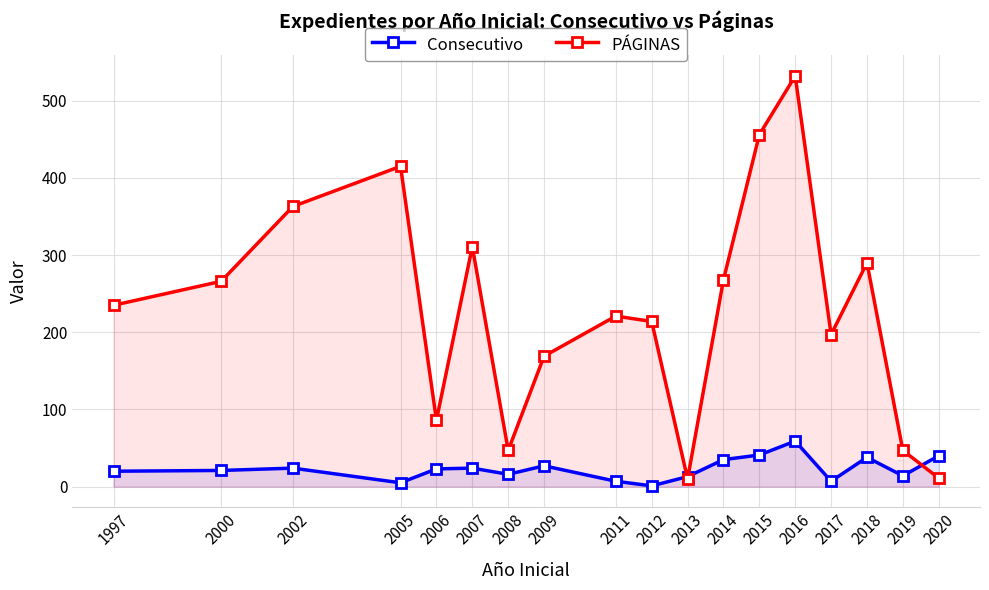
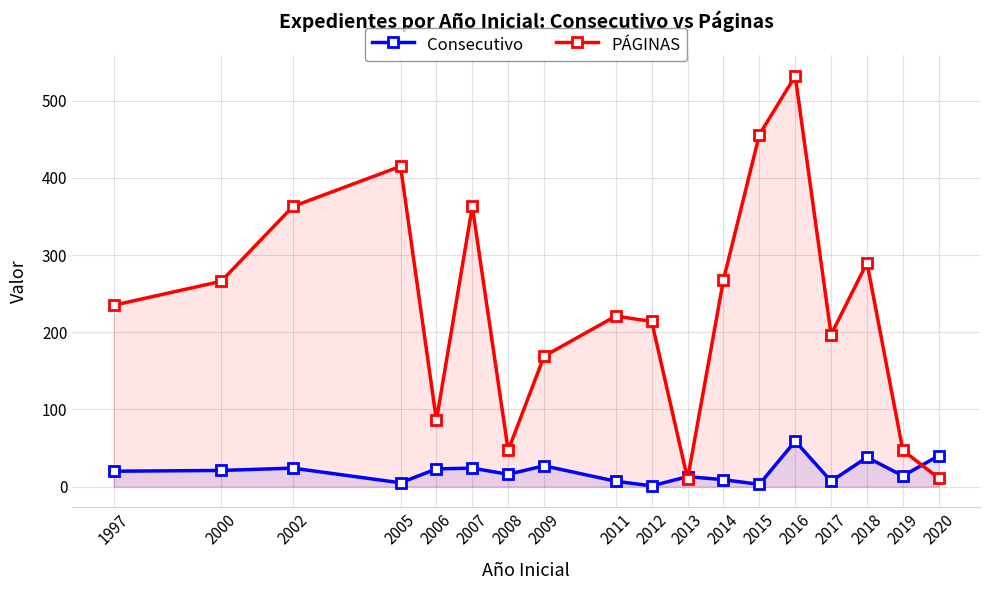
  {
    "Consecutivo": {
      "1997": 20,
      "2000": 20,
      "2002": 20,
      "2005": 10,
      "2006": 20,
      "2007": 20,
      "2008": 20,
      "2009": 30,
      "2011": 10,
      "2012": 0,
-     "2014": 40,
-     "2015": 40,
+     "2014": 10,
+     "2015": 0,
      "2016": 60,
      "2017": 10,
      "2018": 40,
      "2019": 10,
      "2020": 40
    },
    "PÁGINAS": {
      "1997": 240,
      "2000": 270,
      "2002": 360,
      "2005": 420,
      "2006": 90,
-     "2007": 310,
+     "2007": 360,
      "2008": 50,
      "2009": 170,
      "2011": 220,
      "2012": 210,
      "2014": 270,
      "2015": 460,
      "2016": 530,
      "2017": 200,
      "2018": 290,
      "2019": 50,
      "2020": 10
    }
  }
